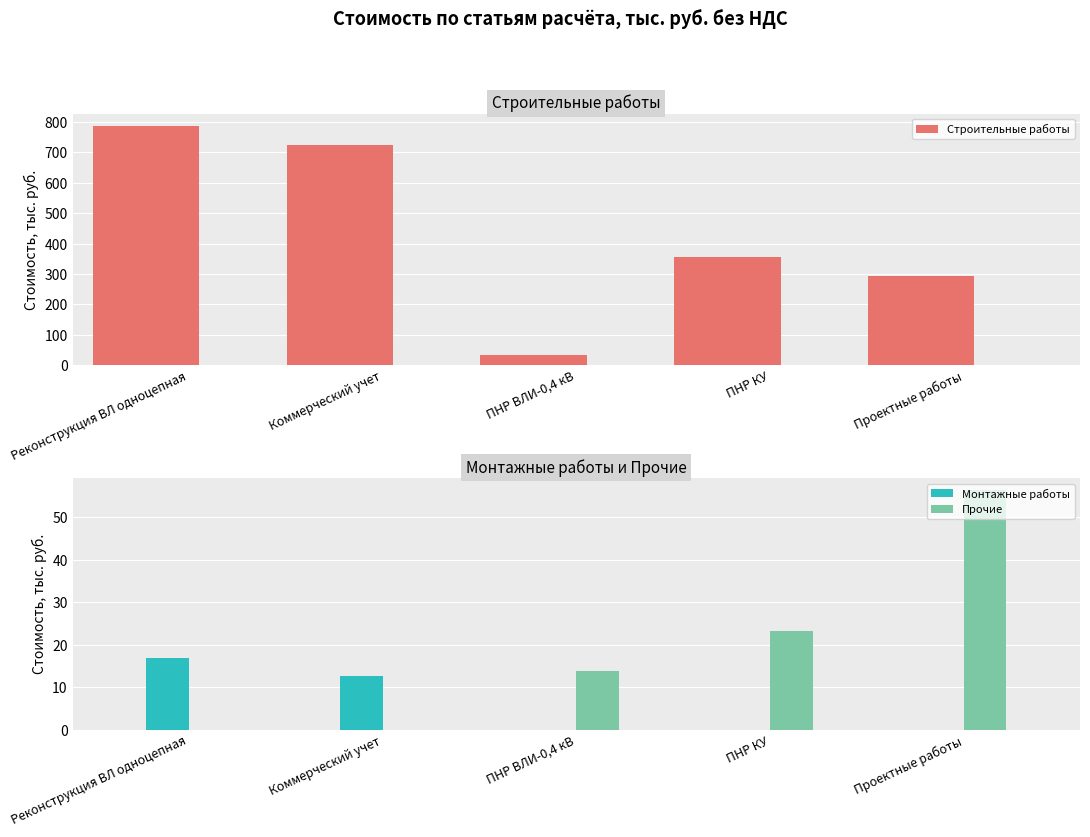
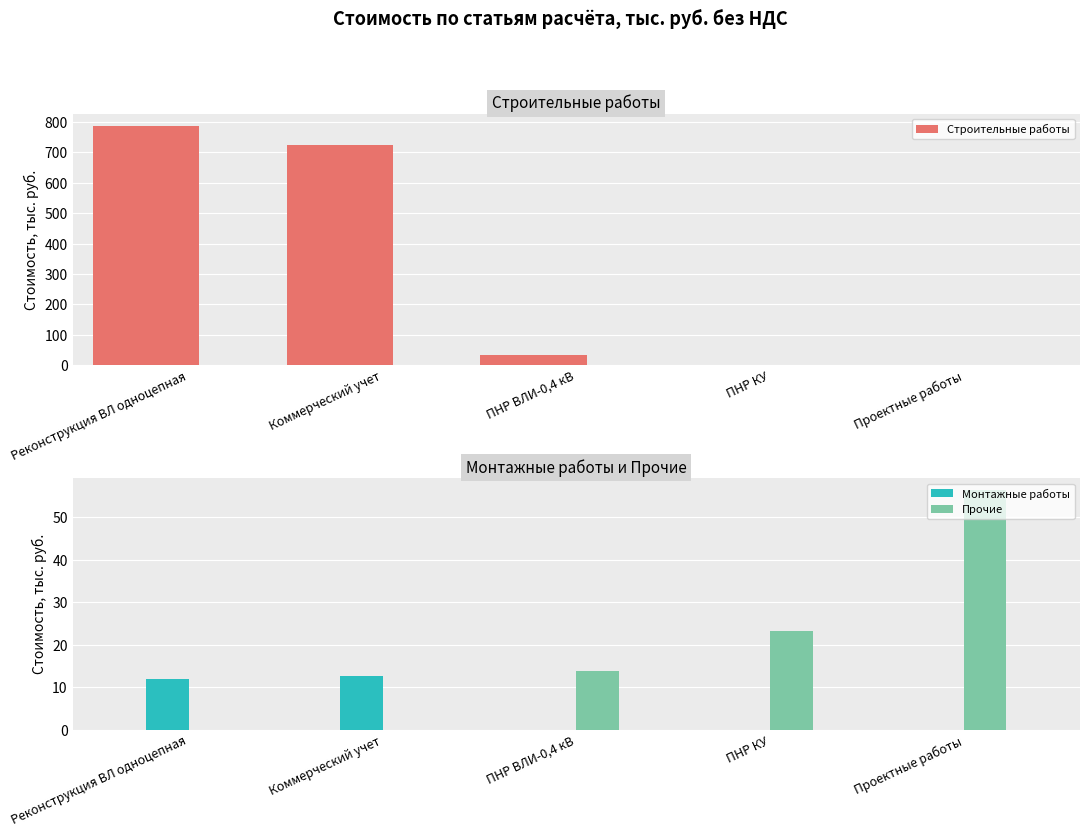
  {
    "Строительные работы": {
      "Реконструкция ВЛ одноцепная": 790,
      "Коммерческий учет": 730,
      "ПНР ВЛИ-0,4 кВ": 30,
-     "ПНР КУ": 360,
-     "Проектные работы": 290
+     "ПНР КУ": 0,
+     "Проектные работы": 0
    },
    "Монтажные работы и Прочие": {
      "Монтажные работы": {
-       "Реконструкция ВЛ одноцепная": 17,
+       "Реконструкция ВЛ одноцепная": 12,
        "Коммерческий учет": 13,
        "ПНР ВЛИ-0,4 кВ": 0,
        "ПНР КУ": 0,
        "Проектные работы": 0
      },
      "Прочие": {
        "Реконструкция ВЛ одноцепная": 0,
        "Коммерческий учет": 0,
        "ПНР ВЛИ-0,4 кВ": 14,
        "ПНР КУ": 23
      }
    }
  }
